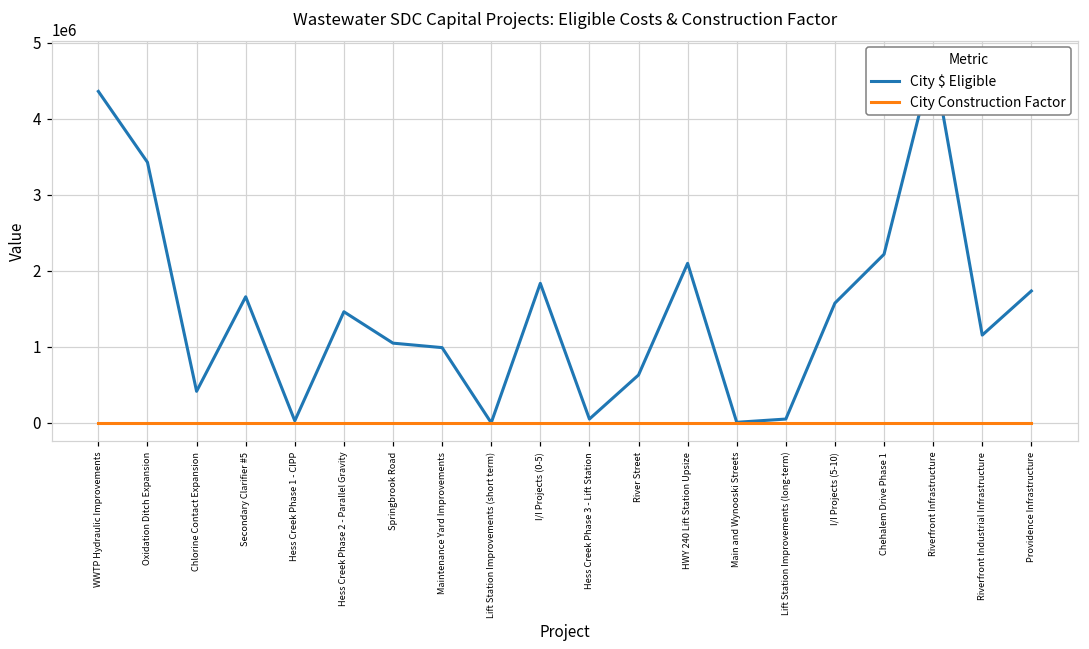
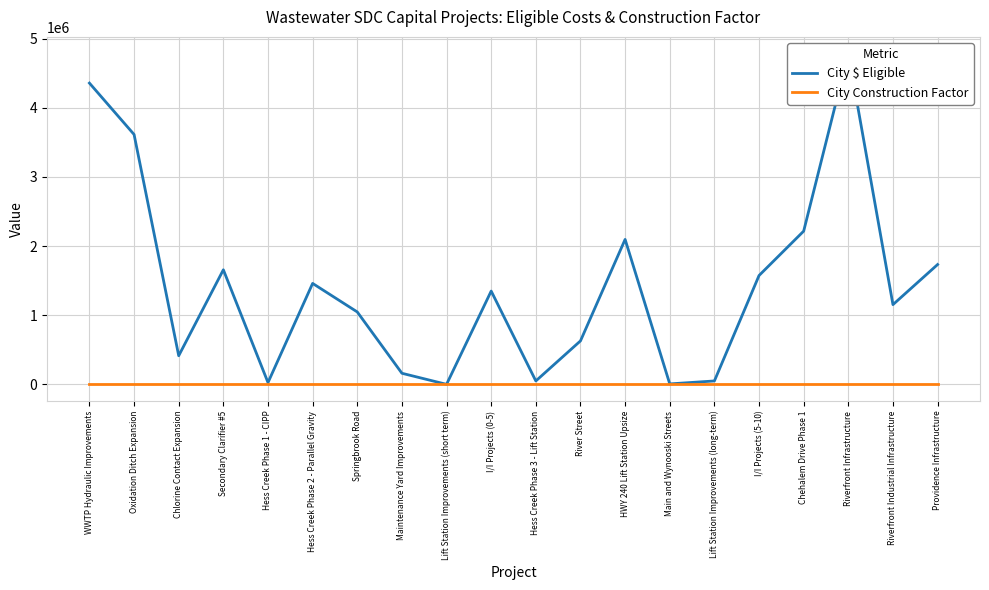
  {
    "City $ Eligible": {
      "WWTP Hydraulic Improvements": 4400000,
-     "Oxidation Ditch Expansion": 3400000,
+     "Oxidation Ditch Expansion": 3600000,
      "Chlorine Contact Expansion": 400000,
      "Secondary Clarifier #5": 1700000,
      "Hess Creek Phase 2 - Parallel Gravity": 1500000,
      "Springbrook Road": 1000000,
-     "Maintenance Yard Improvements": 1000000,
-     "I/I Projects (0-5)": 1800000,
+     "Maintenance Yard Improvements": 200000,
+     "I/I Projects (0-5)": 1400000,
      "Hess Creek Phase 3 - Lift Station": 100000,
      "River Street": 600000,
      "HWY 240 Lift Station Upsize": 2100000,
      "Lift Station Improvements (long-term)": 100000,
      "I/I Projects (5-10)": 1600000,
      "Chehalem Drive Phase 1": 2200000,
      "Riverfront Industrial Infrastructure": 1200000,
      "Providence Infrastructure": 1700000
    },
    "City Construction Factor": {
      "WWTP Hydraulic Improvements": 0,
      "Oxidation Ditch Expansion": 0,
      "Chlorine Contact Expansion": 0,
      "Secondary Clarifier #5": 0,
      "Hess Creek Phase 2 - Parallel Gravity": 0,
      "Springbrook Road": 0,
      "Maintenance Yard Improvements": 0,
      "I/I Projects (0-5)": 0,
      "Hess Creek Phase 3 - Lift Station": 0,
      "River Street": 0,
      "HWY 240 Lift Station Upsize": 0,
      "Lift Station Improvements (long-term)": 0,
      "I/I Projects (5-10)": 0,
      "Chehalem Drive Phase 1": 0,
      "Riverfront Infrastructure": 0,
      "Riverfront Industrial Infrastructure": 0,
      "Providence Infrastructure": 0
    }
  }
